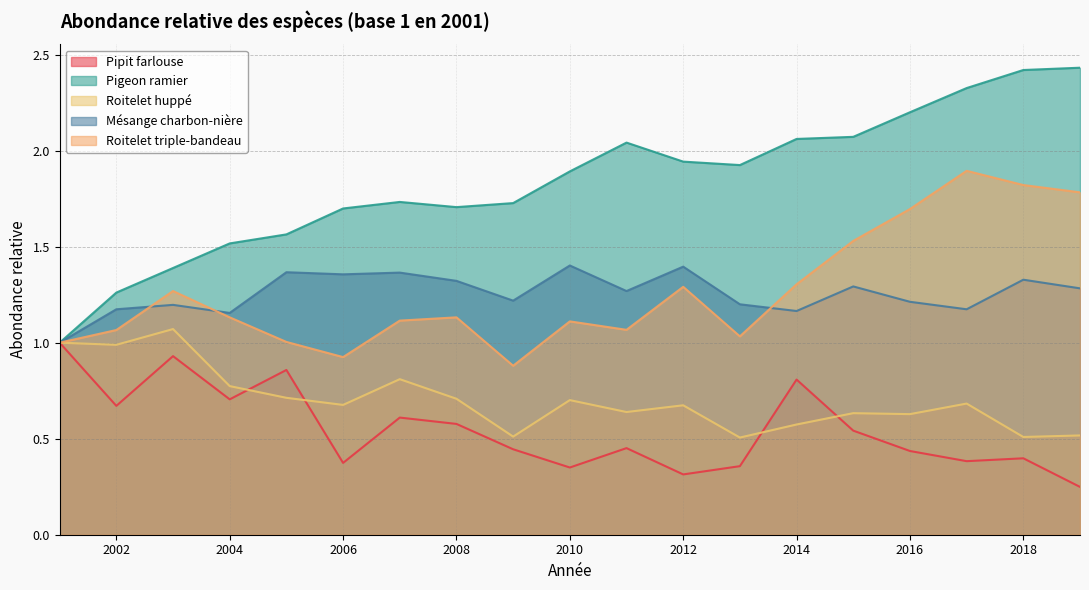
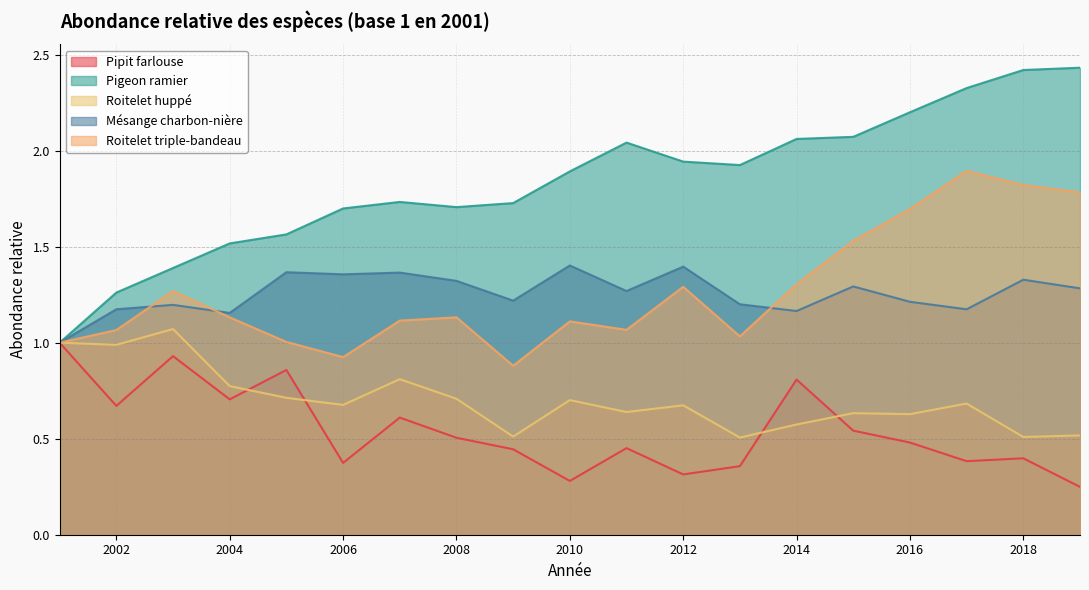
  {
    "Pipit farlouse": {
      "2002": 0.67,
      "2004": 0.71,
      "2006": 0.37,
-     "2008": 0.58,
-     "2010": 0.35,
+     "2008": 0.51,
+     "2010": 0.28,
      "2012": 0.31,
      "2014": 0.81,
-     "2016": 0.44,
+     "2016": 0.48,
      "2018": 0.40
    }
  }
